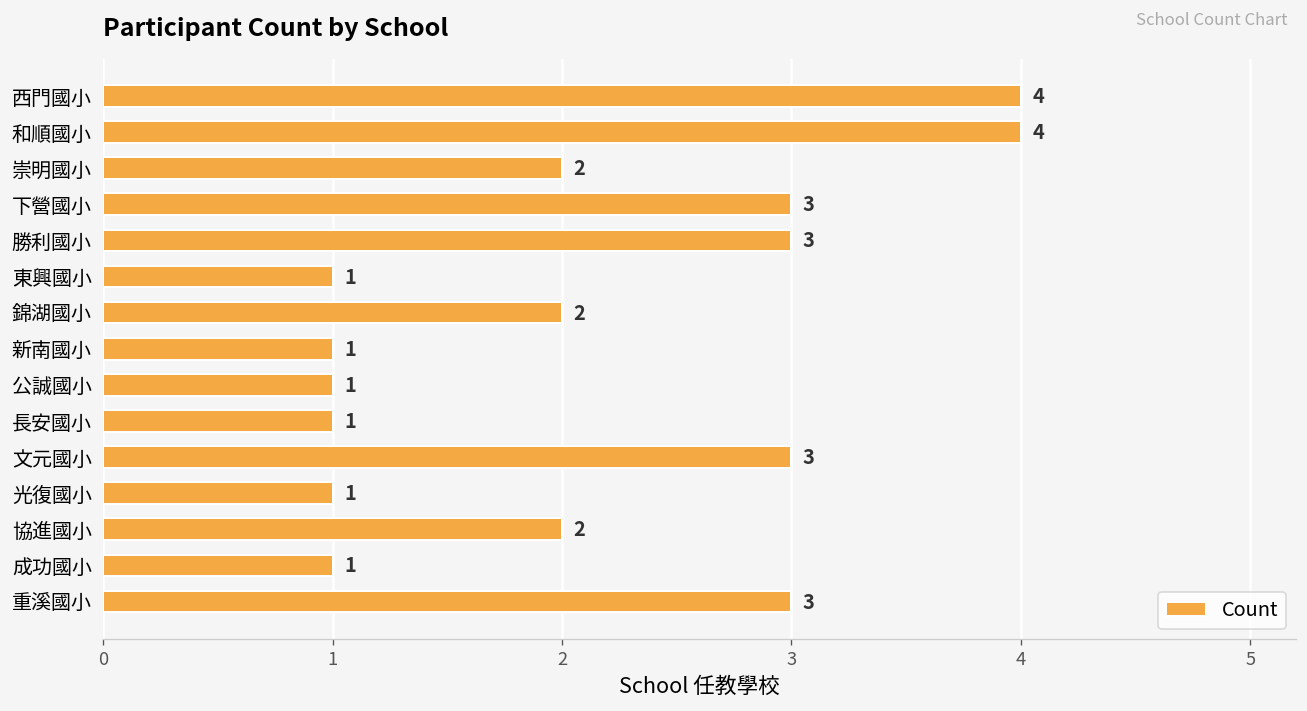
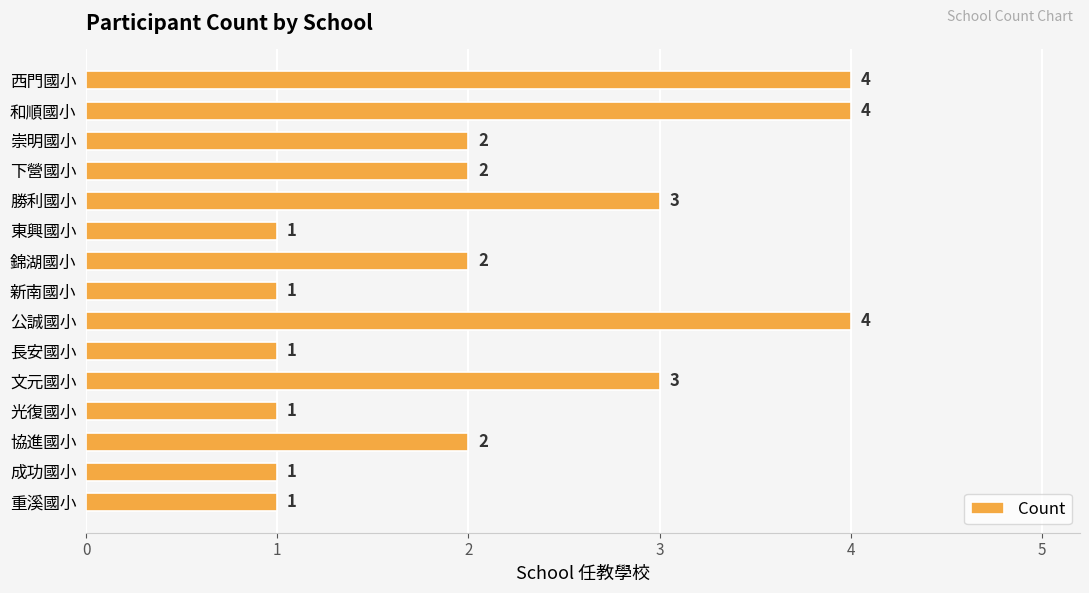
  {
    "西門國小": 4,
    "和順國小": 4,
    "崇明國小": 2,
-   "下營國小": 3,
+   "下營國小": 2,
    "勝利國小": 3,
    "東興國小": 1,
    "錦湖國小": 2,
    "新南國小": 1,
-   "公誠國小": 1,
+   "公誠國小": 4,
    "長安國小": 1,
    "文元國小": 3,
    "光復國小": 1,
    "協進國小": 2,
    "成功國小": 1,
-   "重溪國小": 3
+   "重溪國小": 1
  }
